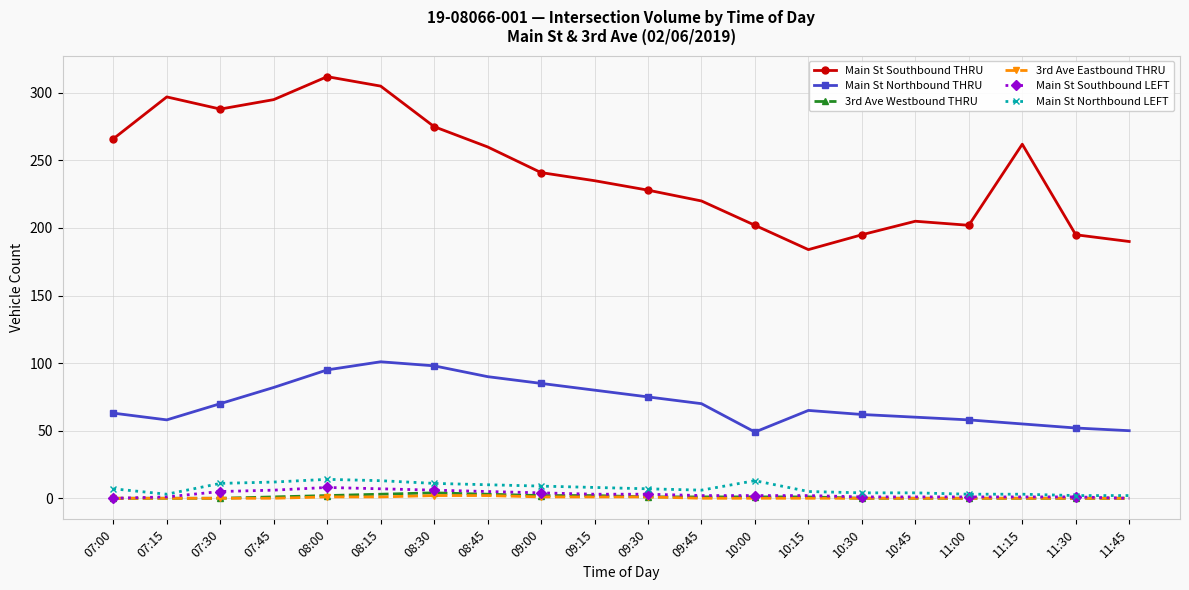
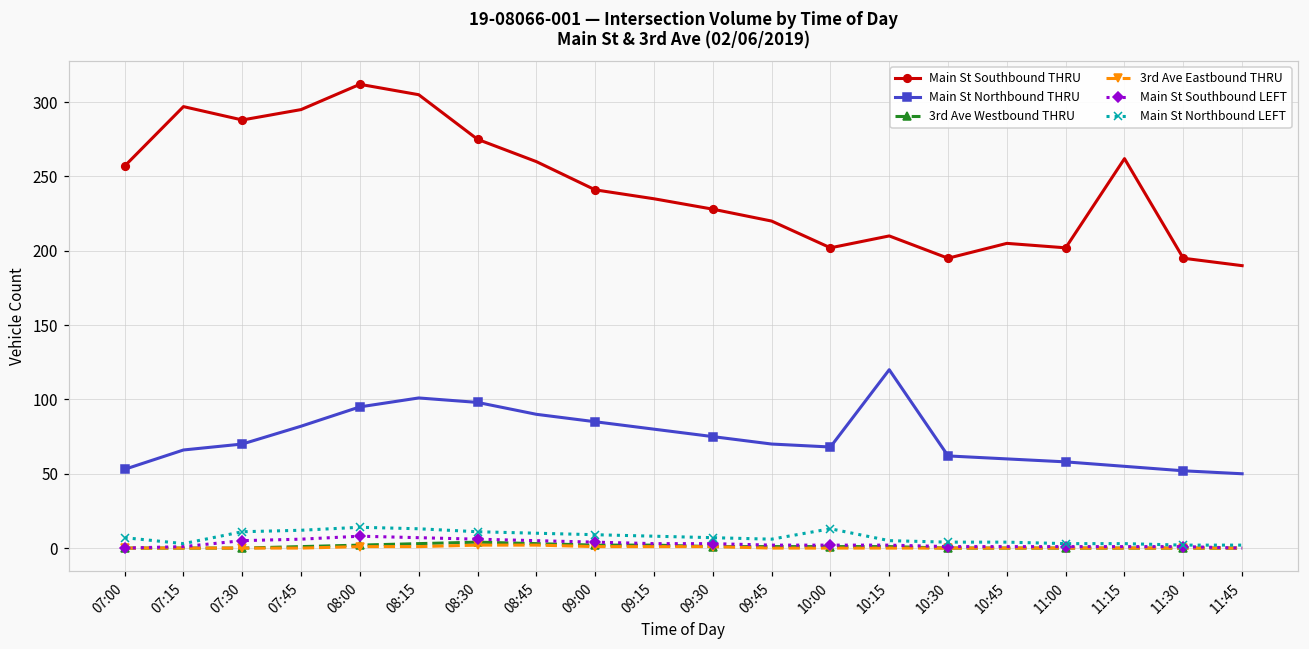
  {
    "Main St Southbound THRU": {
-     "07:00": 266,
+     "07:00": 257,
      "07:15": 297,
      "07:30": 288,
      "07:45": 295,
      "08:00": 312,
      "08:15": 305,
      "08:30": 275,
      "08:45": 260,
      "09:00": 241,
      "09:15": 235,
      "09:30": 228,
      "09:45": 220,
      "10:00": 202,
-     "10:15": 184,
+     "10:15": 210,
      "10:30": 195,
      "10:45": 205,
      "11:00": 202,
      "11:15": 262,
      "11:30": 195,
      "11:45": 190
    },
    "Main St Northbound THRU": {
-     "07:00": 63,
-     "07:15": 58,
+     "07:00": 53,
+     "07:15": 66,
      "07:30": 70,
      "07:45": 82,
      "08:00": 95,
      "08:15": 101,
      "08:30": 98,
      "08:45": 90,
      "09:00": 85,
      "09:15": 80,
      "09:30": 75,
      "09:45": 70,
-     "10:00": 49,
-     "10:15": 65,
+     "10:00": 68,
+     "10:15": 120,
      "10:30": 62,
      "10:45": 60,
      "11:00": 58,
      "11:15": 55,
      "11:30": 52,
      "11:45": 50
    },
    "3rd Ave Westbound THRU": {
      "08:15": 3,
      "08:30": 4
    },
    "3rd Ave Eastbound THRU": {
      "08:15": 1,
      "08:30": 2
    },
    "Main St Southbound LEFT": {
      "07:30": 5,
      "07:45": 6,
      "08:00": 8,
      "08:15": 7,
      "08:30": 6,
      "08:45": 5,
      "09:00": 4,
      "09:30": 3
    },
    "Main St Northbound LEFT": {
      "07:00": 7,
      "07:15": 3,
      "07:30": 11,
      "07:45": 12,
      "08:00": 14,
      "08:15": 13,
      "08:30": 11,
      "08:45": 10,
      "09:00": 9,
      "09:15": 8,
      "09:30": 7,
      "09:45": 6,
      "10:00": 13,
      "10:15": 5,
      "10:30": 4,
      "10:45": 4,
      "11:00": 3,
      "11:15": 3,
      "11:45": 2
    }
  }
